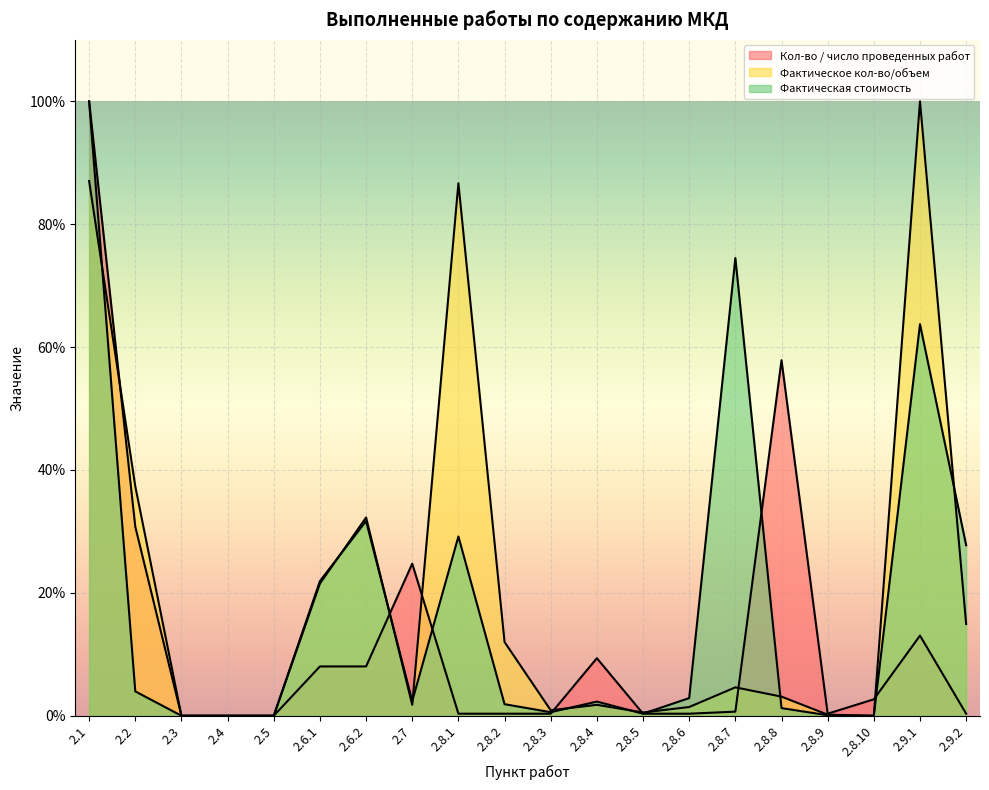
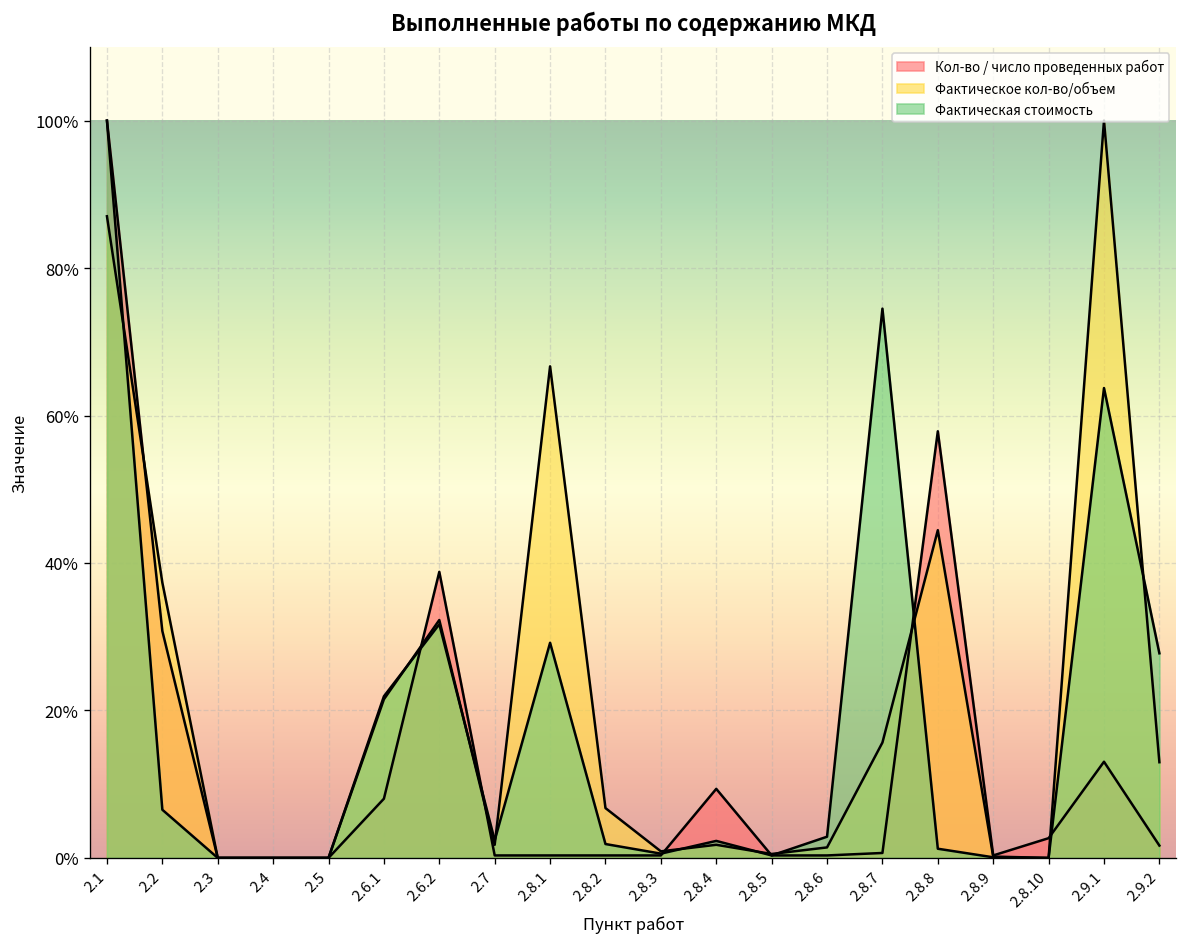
  {
    "Кол-во / число проведенных работ": {
      "2.2": "31%",
      "2.6.1": "8%",
-     "2.6.2": "8%",
-     "2.7": "25%",
+     "2.6.2": "39%",
+     "2.7": "0%",
      "2.8.1": "0%",
      "2.8.2": "0%",
      "2.8.4": "9%",
      "2.8.6": "0%",
      "2.8.7": "1%",
      "2.8.8": "58%",
      "2.8.10": "3%",
      "2.9.1": "13%",
-     "2.9.2": "0%"
+     "2.9.2": "2%"
    },
    "Фактическое кол-во/объем": {
      "2.1": "87%",
      "2.2": "37%",
      "2.6.2": "32%",
      "2.7": "2%",
-     "2.8.1": "87%",
-     "2.8.2": "12%",
+     "2.8.1": "67%",
+     "2.8.2": "7%",
      "2.8.4": "2%",
      "2.8.6": "1%",
-     "2.8.7": "5%",
-     "2.8.8": "3%",
+     "2.8.7": "16%",
+     "2.8.8": "44%",
      "2.9.1": "100%",
-     "2.9.2": "15%"
+     "2.9.2": "13%"
    },
    "Фактическая стоимость": {
-     "2.2": "4%",
+     "2.2": "7%",
      "2.6.2": "32%",
      "2.7": "2%",
      "2.8.1": "29%",
      "2.8.2": "2%",
      "2.8.4": "2%",
      "2.8.6": "3%",
      "2.8.7": "74%",
      "2.8.8": "1%",
      "2.9.1": "64%",
      "2.9.2": "28%"
    }
  }
